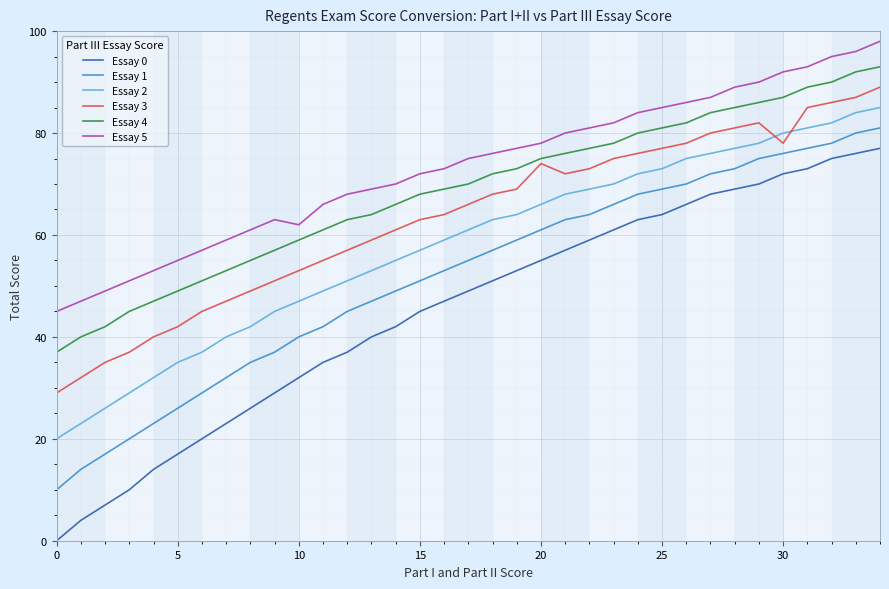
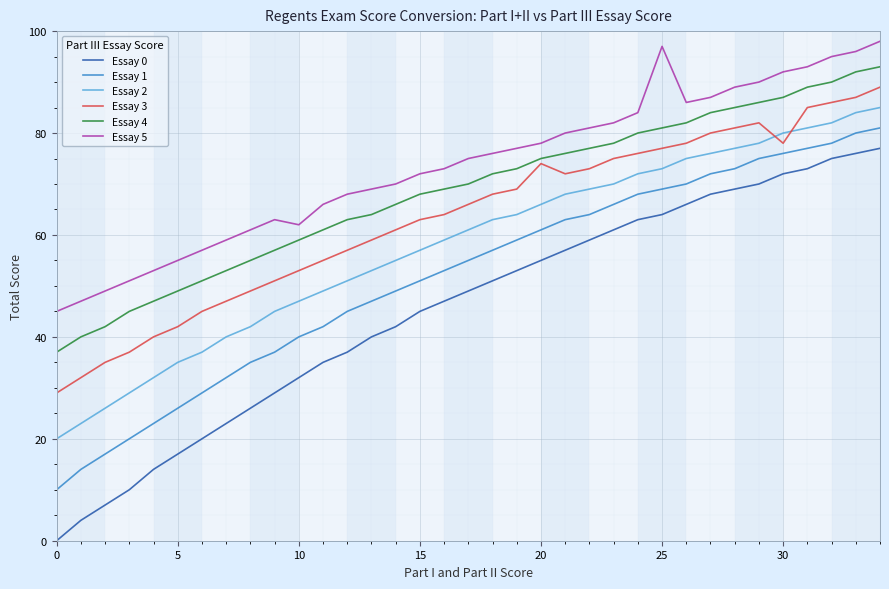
  {
    "Essay 0": {
      "0": 0,
      "5": 17,
      "10": 32,
      "15": 45,
      "20": 55,
      "25": 64,
      "30": 72
    },
    "Essay 3": {
      "0": 29,
      "5": 42,
      "10": 53,
      "15": 63,
      "20": 74,
      "25": 77,
      "30": 78
    },
    "Essay 4": {
      "0": 37,
      "5": 49,
      "10": 59,
      "15": 68,
      "20": 75,
      "25": 81,
      "30": 87
    },
    "Essay 5": {
      "0": 45,
      "5": 55,
      "10": 62,
      "15": 72,
      "20": 78,
-     "25": 85,
+     "25": 97,
      "30": 92
    }
  }
